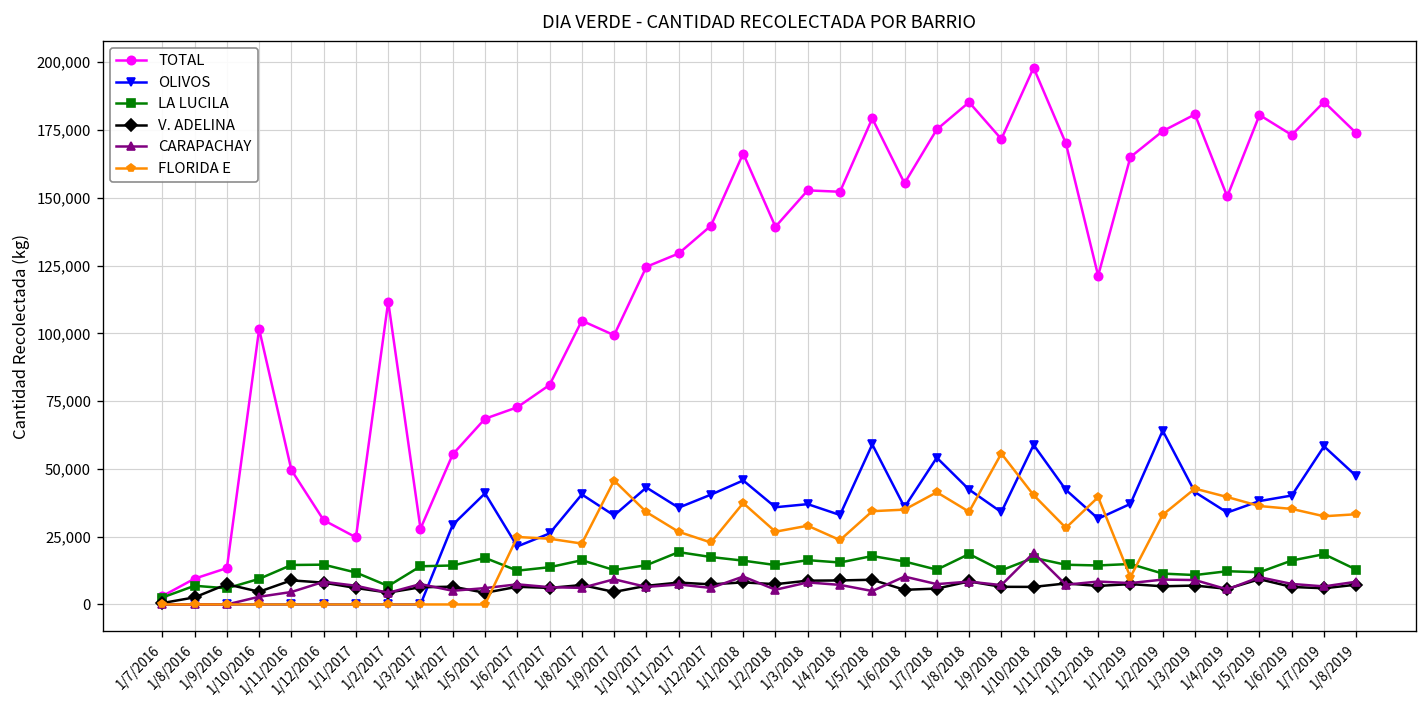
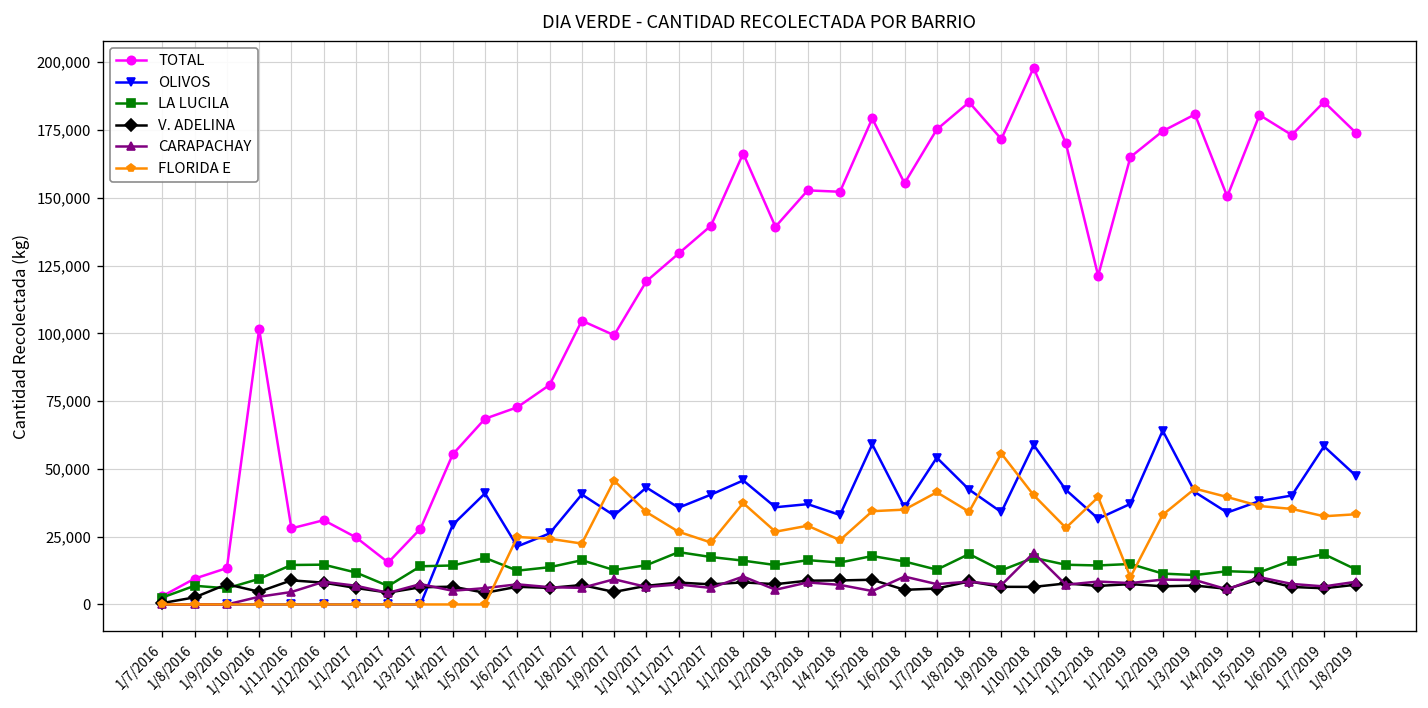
  {
    "TOTAL": {
      "1/8/2016": "10,000",
      "1/9/2016": "13,000",
      "1/10/2016": "102,000",
-     "1/11/2016": "50,000",
+     "1/11/2016": "28,000",
      "1/12/2016": "31,000",
      "1/1/2017": "25,000",
-     "1/2/2017": "112,000",
+     "1/2/2017": "15,000",
      "1/3/2017": "28,000",
      "1/4/2017": "55,000",
      "1/5/2017": "69,000",
      "1/6/2017": "73,000",
      "1/7/2017": "81,000",
      "1/8/2017": "105,000",
      "1/9/2017": "99,000",
-     "1/10/2017": "125,000",
+     "1/10/2017": "119,000",
      "1/11/2017": "129,000",
      "1/12/2017": "140,000",
      "1/1/2018": "166,000",
      "1/2/2018": "139,000",
      "1/3/2018": "153,000",
      "1/4/2018": "152,000",
      "1/5/2018": "179,000",
      "1/6/2018": "155,000",
      "1/7/2018": "175,000",
      "1/8/2018": "185,000",
      "1/9/2018": "172,000",
      "1/10/2018": "198,000",
      "1/11/2018": "170,000",
      "1/12/2018": "121,000",
      "1/1/2019": "165,000",
      "1/2/2019": "175,000",
      "1/3/2019": "181,000",
      "1/4/2019": "150,000",
      "1/5/2019": "181,000",
      "1/6/2019": "173,000",
      "1/7/2019": "185,000",
      "1/8/2019": "174,000"
    },
    "OLIVOS": {
      "1/4/2017": "29,000",
      "1/5/2017": "41,000",
      "1/6/2017": "21,000",
      "1/7/2017": "26,000",
      "1/8/2017": "41,000",
      "1/9/2017": "33,000",
      "1/10/2017": "43,000",
      "1/11/2017": "36,000",
      "1/12/2017": "41,000",
      "1/1/2018": "46,000",
      "1/2/2018": "36,000",
      "1/3/2018": "37,000",
      "1/4/2018": "33,000",
      "1/5/2018": "59,000",
      "1/7/2018": "54,000",
      "1/8/2018": "42,000",
      "1/9/2018": "34,000",
      "1/10/2018": "59,000",
      "1/11/2018": "42,000",
      "1/12/2018": "32,000",
      "1/1/2019": "37,000",
      "1/2/2019": "64,000",
      "1/3/2019": "41,000",
      "1/4/2019": "34,000",
      "1/5/2019": "38,000",
      "1/6/2019": "40,000",
      "1/7/2019": "58,000",
      "1/8/2019": "47,000"
    },
    "LA LUCILA": {
      "1/8/2016": "7,000",
      "1/9/2016": "6,000",
      "1/10/2016": "9,000",
      "1/11/2016": "15,000",
      "1/12/2016": "15,000",
      "1/1/2017": "12,000",
      "1/2/2017": "7,000",
      "1/3/2017": "14,000",
      "1/4/2017": "14,000",
      "1/5/2017": "17,000",
      "1/6/2017": "12,000",
      "1/7/2017": "14,000",
      "1/8/2017": "16,000",
      "1/9/2017": "13,000",
      "1/10/2017": "14,000",
      "1/11/2017": "19,000",
      "1/12/2017": "18,000",
      "1/1/2018": "16,000",
      "1/2/2018": "15,000",
      "1/3/2018": "16,000",
      "1/4/2018": "15,000",
      "1/5/2018": "18,000",
      "1/6/2018": "16,000",
      "1/7/2018": "13,000",
      "1/8/2018": "19,000",
      "1/9/2018": "13,000",
      "1/10/2018": "17,000",
      "1/11/2018": "15,000",
      "1/12/2018": "14,000",
      "1/1/2019": "15,000",
      "1/2/2019": "11,000",
      "1/3/2019": "11,000",
      "1/4/2019": "12,000",
      "1/5/2019": "12,000",
      "1/6/2019": "16,000",
      "1/7/2019": "19,000",
      "1/8/2019": "13,000"
    },
    "V. ADELINA": {
      "1/8/2016": "3,000",
      "1/9/2016": "7,000",
      "1/10/2016": "5,000",
      "1/11/2016": "9,000",
      "1/3/2017": "6,000",
      "1/4/2017": "7,000",
      "1/5/2017": "4,000",
      "1/9/2017": "5,000",
      "1/12/2017": "7,000",
      "1/1/2018": "8,000",
      "1/2/2018": "7,000",
      "1/4/2018": "9,000",
      "1/5/2018": "9,000",
      "1/6/2018": "5,000",
      "1/7/2018": "6,000",
      "1/10/2018": "6,000",
      "1/12/2018": "7,000",
      "1/2/2019": "7,000",
      "1/3/2019": "7,000"
    },
    "CARAPACHAY": {
      "1/10/2016": "3,000",
      "1/11/2016": "5,000",
      "1/3/2017": "8,000",
      "1/4/2017": "5,000",
      "1/5/2017": "6,000",
      "1/9/2017": "9,000",
      "1/12/2017": "6,000",
      "1/1/2018": "10,000",
      "1/2/2018": "5,000",
      "1/4/2018": "7,000",
      "1/5/2018": "5,000",
      "1/6/2018": "10,000",
      "1/7/2018": "8,000",
      "1/10/2018": "19,000",
      "1/12/2018": "8,000",
      "1/2/2019": "9,000",
      "1/3/2019": "9,000"
    },
    "FLORIDA E": {
      "1/4/2017": "0",
      "1/5/2017": "0",
      "1/6/2017": "25,000",
      "1/7/2017": "24,000",
      "1/8/2017": "22,000",
      "1/9/2017": "46,000",
      "1/10/2017": "34,000",
      "1/11/2017": "27,000",
      "1/12/2017": "23,000",
      "1/1/2018": "37,000",
      "1/2/2018": "27,000",
      "1/3/2018": "29,000",
      "1/4/2018": "24,000",
      "1/5/2018": "34,000",
      "1/7/2018": "41,000",
      "1/8/2018": "34,000",
      "1/9/2018": "56,000",
      "1/10/2018": "40,000",
      "1/11/2018": "28,000",
      "1/12/2018": "40,000",
      "1/1/2019": "10,000",
      "1/2/2019": "33,000",
      "1/3/2019": "43,000",
      "1/4/2019": "40,000",
      "1/5/2019": "36,000",
      "1/6/2019": "35,000",
      "1/7/2019": "33,000",
      "1/8/2019": "33,000"
    }
  }
